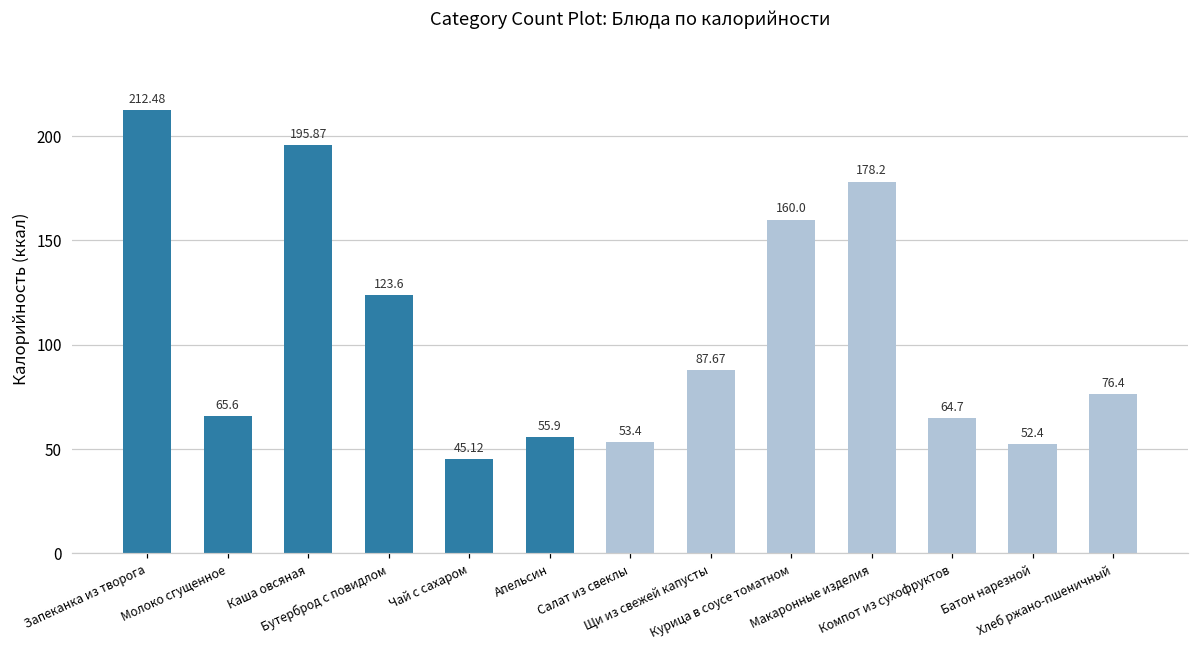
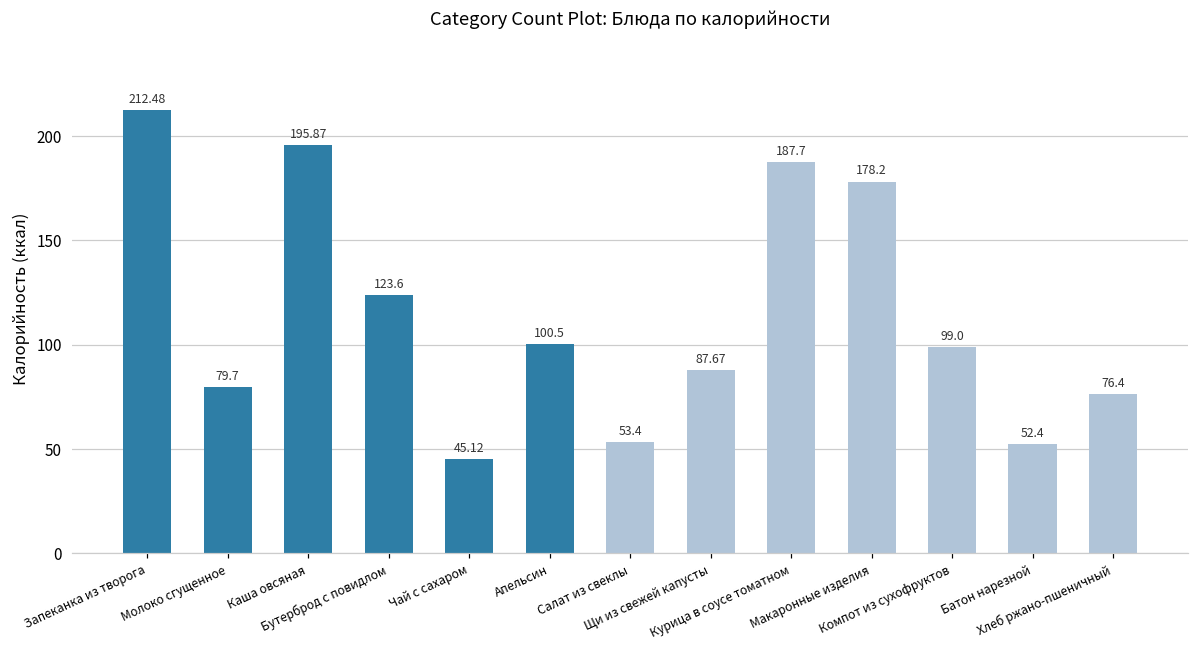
  {
    "Запеканка из творога": 212.48,
-   "Молоко сгущенное": 65.6,
+   "Молоко сгущенное": 79.7,
    "Каша овсяная": 195.87,
    "Бутерброд с повидлом": 123.6,
    "Чай с сахаром": 45.12,
-   "Апельсин": 55.9,
+   "Апельсин": 100.5,
    "Салат из свеклы": 53.4,
    "Щи из свежей капусты": 87.67,
-   "Курица в соусе томатном": 160.0,
+   "Курица в соусе томатном": 187.7,
    "Макаронные изделия": 178.2,
-   "Компот из сухофруктов": 64.7,
+   "Компот из сухофруктов": 99.0,
    "Батон нарезной": 52.4,
    "Хлеб ржано-пшеничный": 76.4
  }
